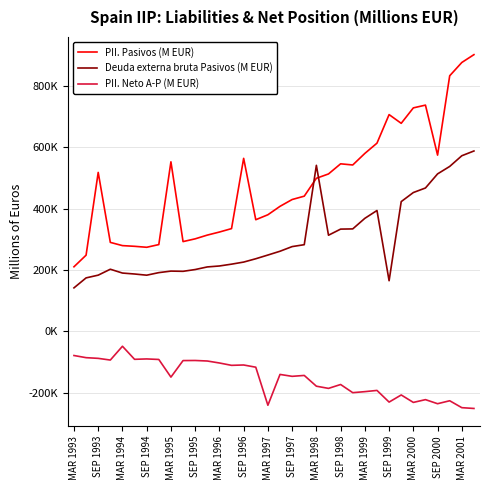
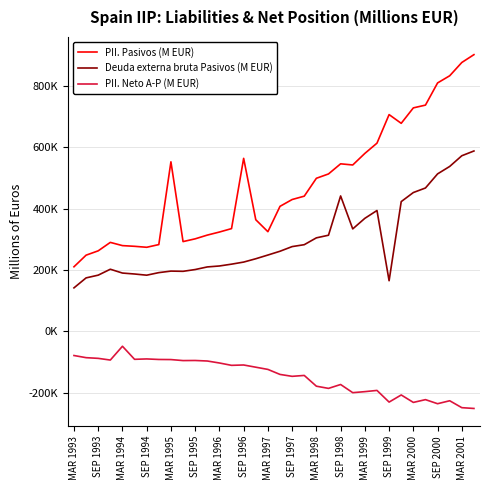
  {
    "PII. Pasivos (M EUR)": {
      "MAR 1993": 210000,
-     "SEP 1993": 520000,
+     "SEP 1993": 260000,
      "MAR 1994": 280000,
      "SEP 1994": 270000,
      "MAR 1995": 550000,
      "SEP 1995": 300000,
      "MAR 1996": 320000,
      "SEP 1996": 560000,
-     "MAR 1997": 380000,
+     "MAR 1997": 320000,
      "SEP 1997": 430000,
      "MAR 1998": 500000,
      "SEP 1998": 550000,
      "MAR 1999": 580000,
      "SEP 1999": 710000,
      "MAR 2000": 730000,
-     "SEP 2000": 570000,
+     "SEP 2000": 810000,
      "MAR 2001": 880000
    },
    "Deuda externa bruta Pasivos (M EUR)": {
      "MAR 1993": 140000,
      "SEP 1993": 180000,
      "MAR 1994": 190000,
      "SEP 1994": 180000,
      "MAR 1995": 200000,
      "SEP 1995": 200000,
      "MAR 1996": 210000,
      "SEP 1996": 230000,
      "MAR 1997": 250000,
      "SEP 1997": 280000,
-     "MAR 1998": 540000,
-     "SEP 1998": 330000,
+     "MAR 1998": 300000,
+     "SEP 1998": 440000,
      "MAR 1999": 370000,
      "SEP 1999": 160000,
      "MAR 2000": 450000,
      "SEP 2000": 510000,
      "MAR 2001": 570000
    },
    "PII. Neto A-P (M EUR)": {
      "MAR 1993": -80000,
      "SEP 1993": -90000,
      "MAR 1994": -50000,
      "SEP 1994": -90000,
-     "MAR 1995": -150000,
+     "MAR 1995": -90000,
      "SEP 1995": -100000,
      "MAR 1996": -100000,
      "SEP 1996": -110000,
-     "MAR 1997": -240000,
+     "MAR 1997": -120000,
      "SEP 1997": -150000,
      "MAR 1998": -180000,
      "SEP 1998": -170000,
      "MAR 1999": -200000,
      "SEP 1999": -230000,
      "MAR 2000": -230000,
      "SEP 2000": -240000,
      "MAR 2001": -250000
    }
  }
